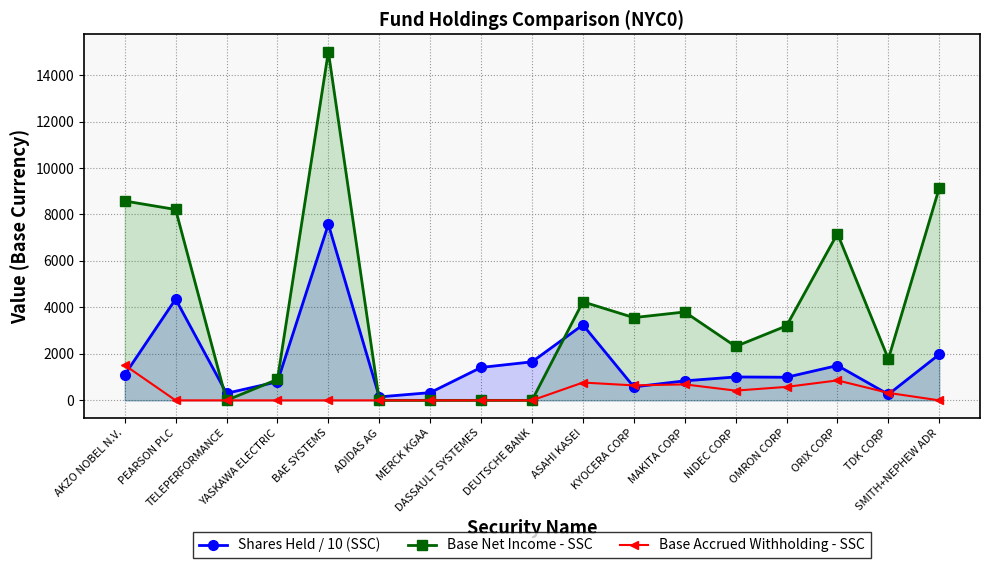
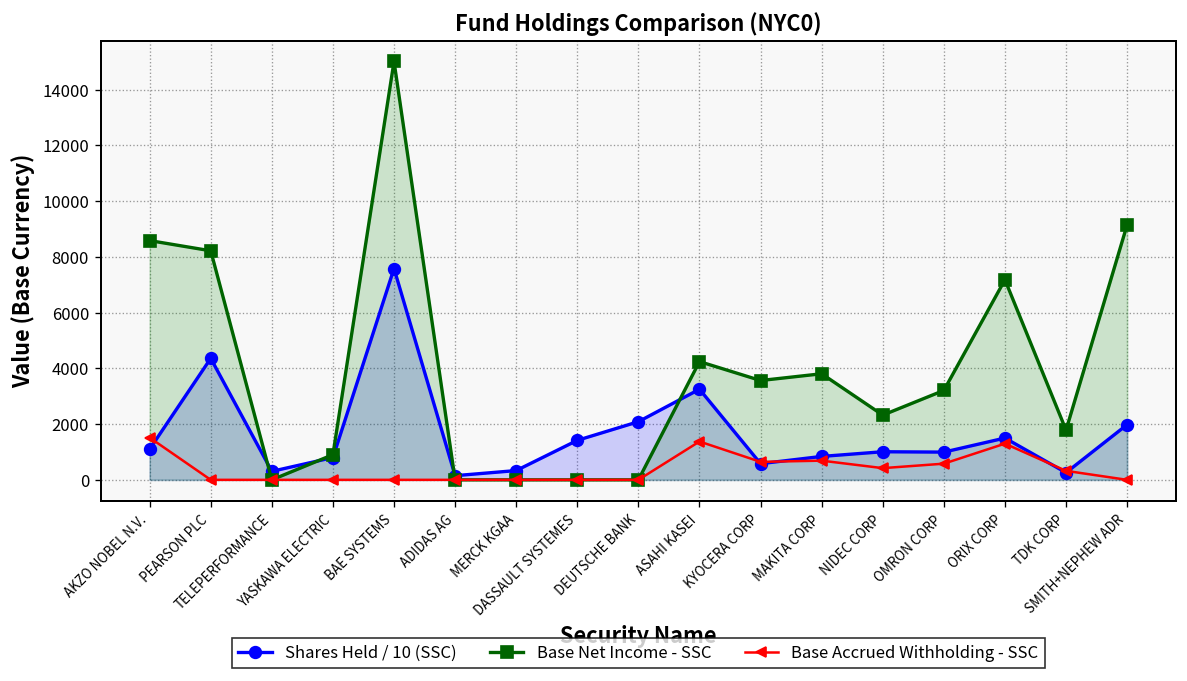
  {
    "Shares Held / 10 (SSC)": {
      "AKZO NOBEL N.V.": 1100,
      "PEARSON PLC": 4400,
      "TELEPERFORMANCE": 300,
      "BAE SYSTEMS": 7600,
      "ADIDAS AG": 100,
      "MERCK KGAA": 300,
      "DASSAULT SYSTEMES": 1400,
-     "DEUTSCHE BANK": 1700,
+     "DEUTSCHE BANK": 2100,
      "ASAHI KASEI": 3300,
      "MAKITA CORP": 800,
      "NIDEC CORP": 1000,
      "OMRON CORP": 1000,
      "ORIX CORP": 1500,
      "SMITH+NEPHEW ADR": 2000
    },
    "Base Net Income - SSC": {
      "AKZO NOBEL N.V.": 8600,
      "PEARSON PLC": 8200,
      "BAE SYSTEMS": 15000,
      "ASAHI KASEI": 4200,
      "KYOCERA CORP": 3600,
      "MAKITA CORP": 3800,
      "NIDEC CORP": 2300,
      "OMRON CORP": 3200,
      "ORIX CORP": 7200,
      "TDK CORP": 1800,
      "SMITH+NEPHEW ADR": 9100
    },
    "Base Accrued Withholding - SSC": {
      "AKZO NOBEL N.V.": 1500,
      "PEARSON PLC": 0,
      "YASKAWA ELECTRIC": 0,
      "BAE SYSTEMS": 0,
-     "ASAHI KASEI": 800,
+     "ASAHI KASEI": 1400,
      "MAKITA CORP": 700,
      "NIDEC CORP": 400,
      "OMRON CORP": 600,
-     "ORIX CORP": 900,
+     "ORIX CORP": 1300,
      "SMITH+NEPHEW ADR": 0
    }
  }
